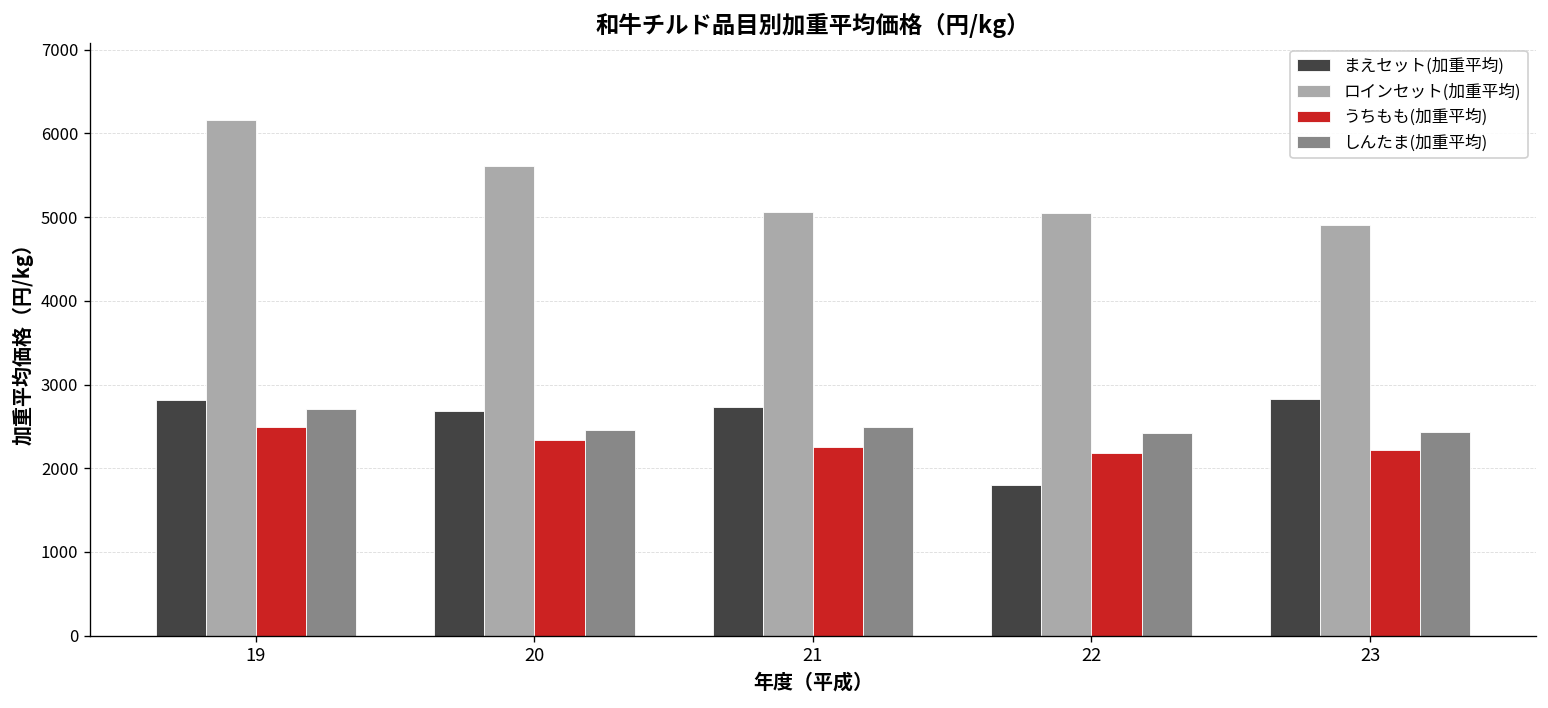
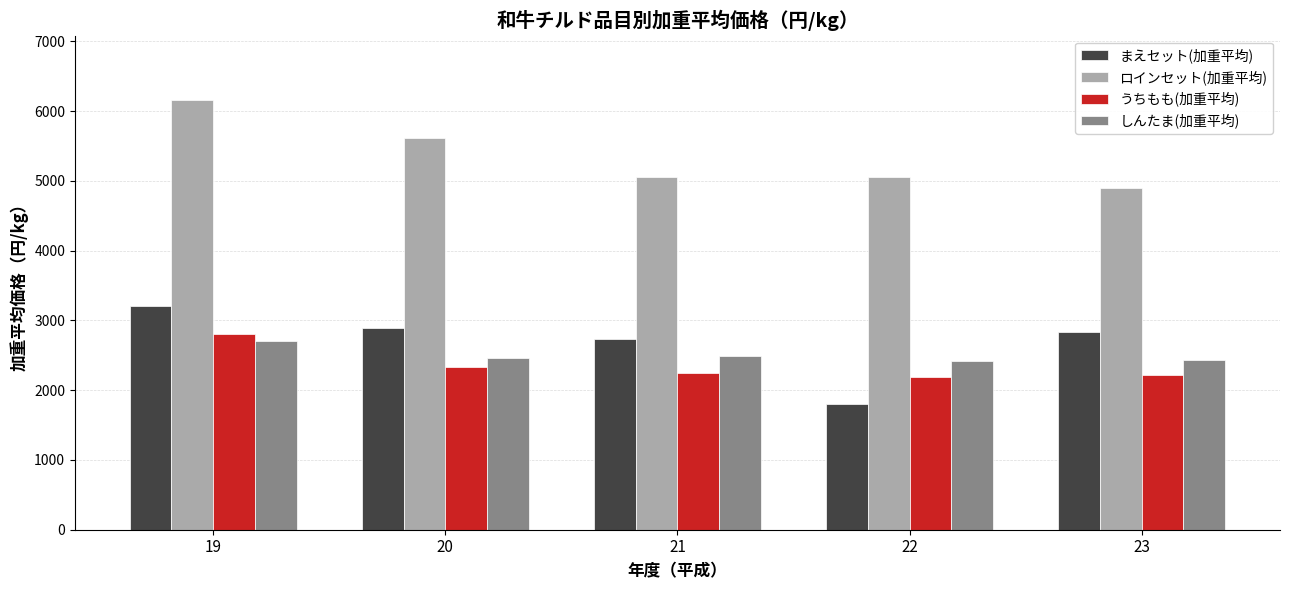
  {
    "まえセット(加重平均)": {
-     "19": 2800,
-     "20": 2700,
+     "19": 3200,
+     "20": 2900,
      "21": 2700,
      "22": 1800,
      "23": 2800
    },
    "うちもも(加重平均)": {
-     "19": 2500,
+     "19": 2800,
      "20": 2300,
      "21": 2200,
      "22": 2200,
      "23": 2200
    }
  }
